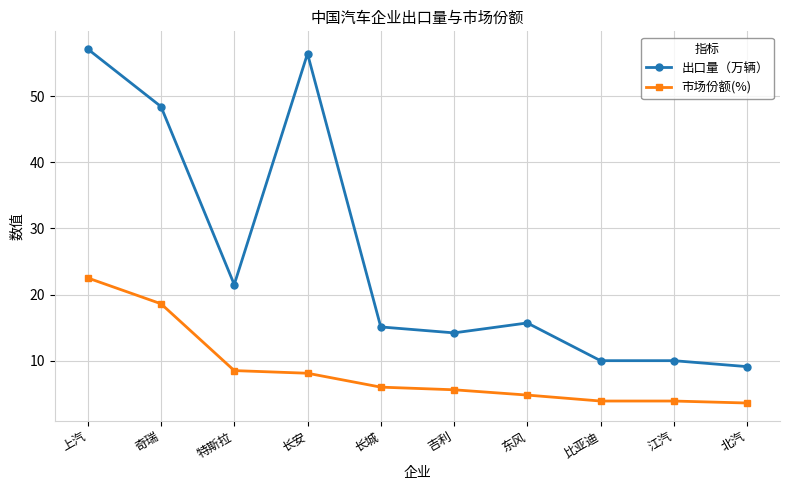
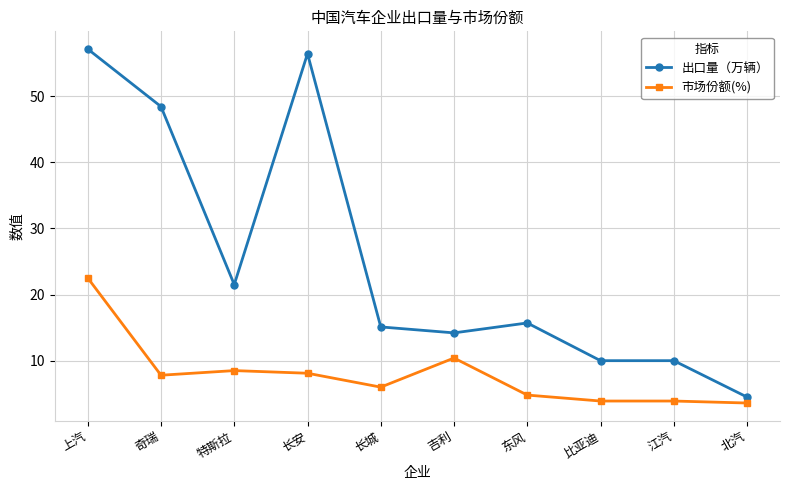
  {
    "出口量（万辆）": {
      "上汽": 57,
      "奇瑞": 48,
      "特斯拉": 22,
      "长安": 56,
      "长城": 15,
      "吉利": 14,
      "东风": 16,
      "比亚迪": 10,
      "江汽": 10,
-     "北汽": 9
+     "北汽": 5
    },
    "市场份额(%)": {
      "上汽": 23,
-     "奇瑞": 19,
+     "奇瑞": 8,
      "特斯拉": 9,
      "长安": 8,
      "长城": 6,
-     "吉利": 6,
+     "吉利": 10,
      "东风": 5,
      "比亚迪": 4,
      "江汽": 4,
      "北汽": 4
    }
  }
